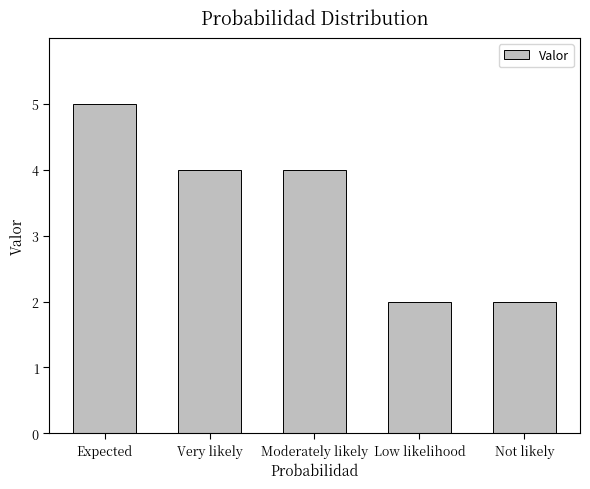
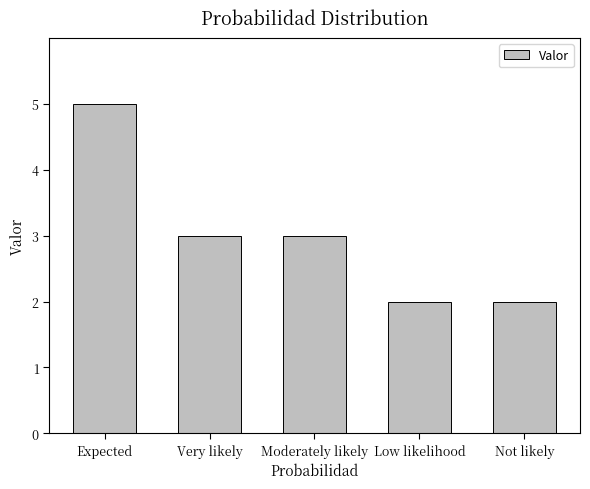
  {
    "Expected": 5,
-   "Very likely": 4,
-   "Moderately likely": 4,
+   "Very likely": 3,
+   "Moderately likely": 3,
    "Low likelihood": 2,
    "Not likely": 2
  }
